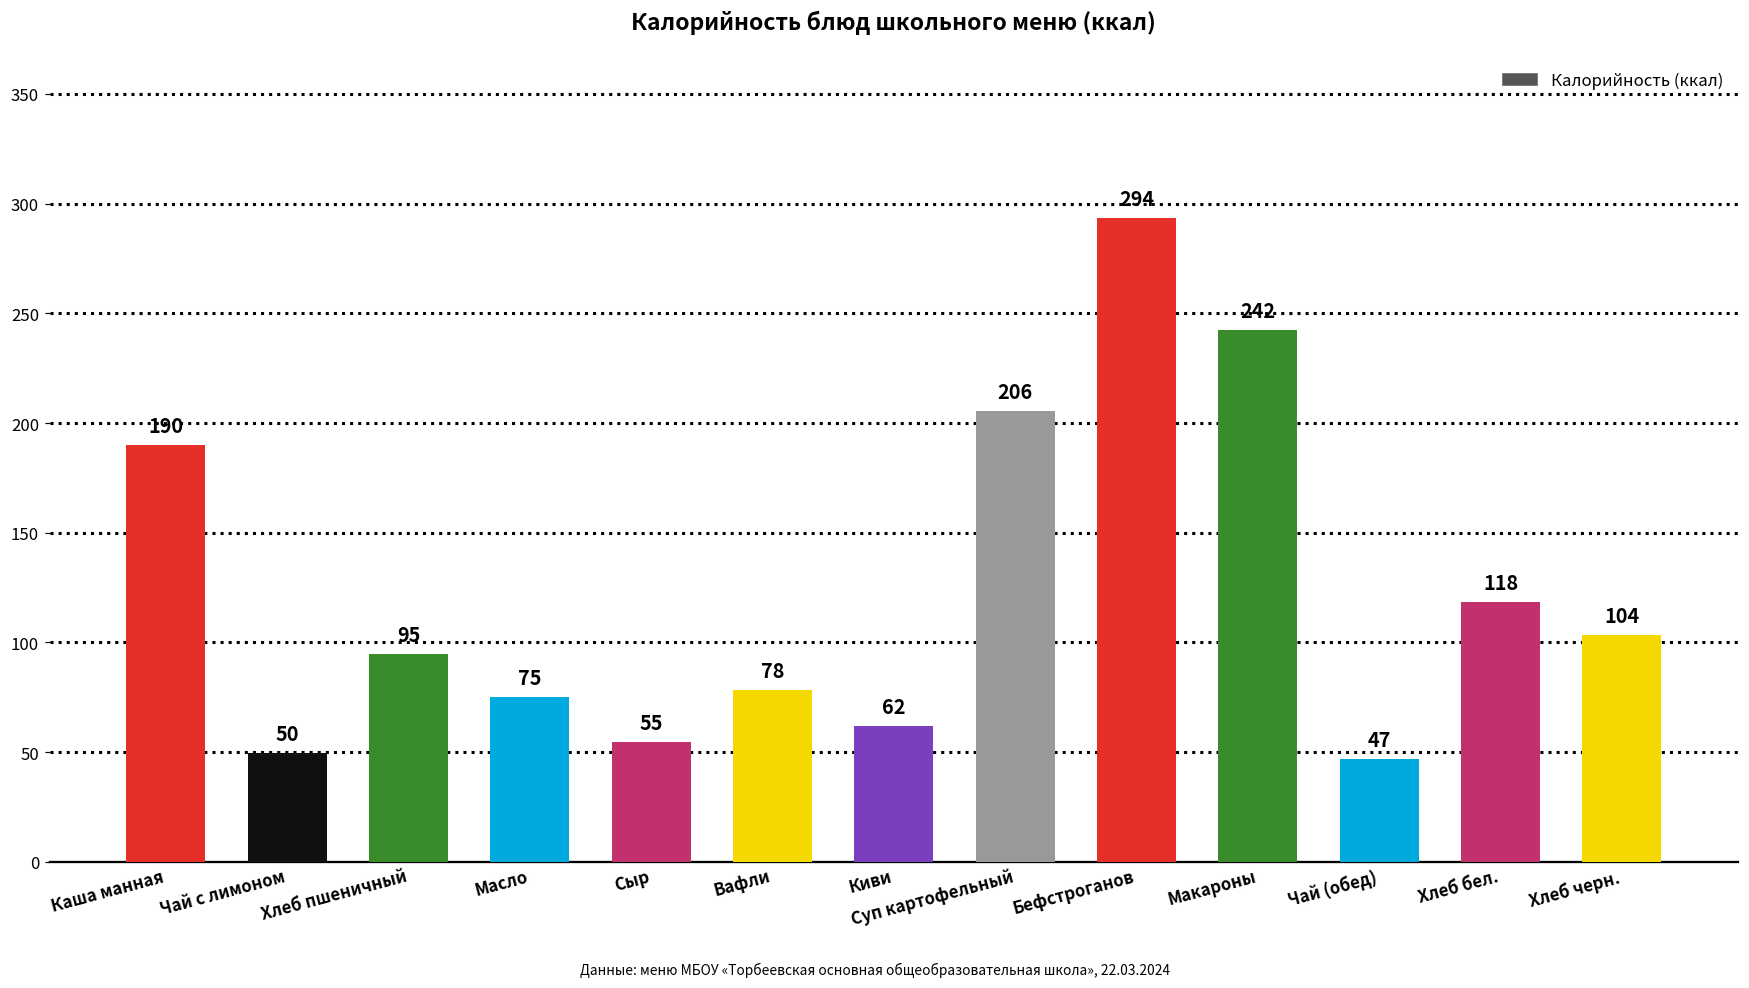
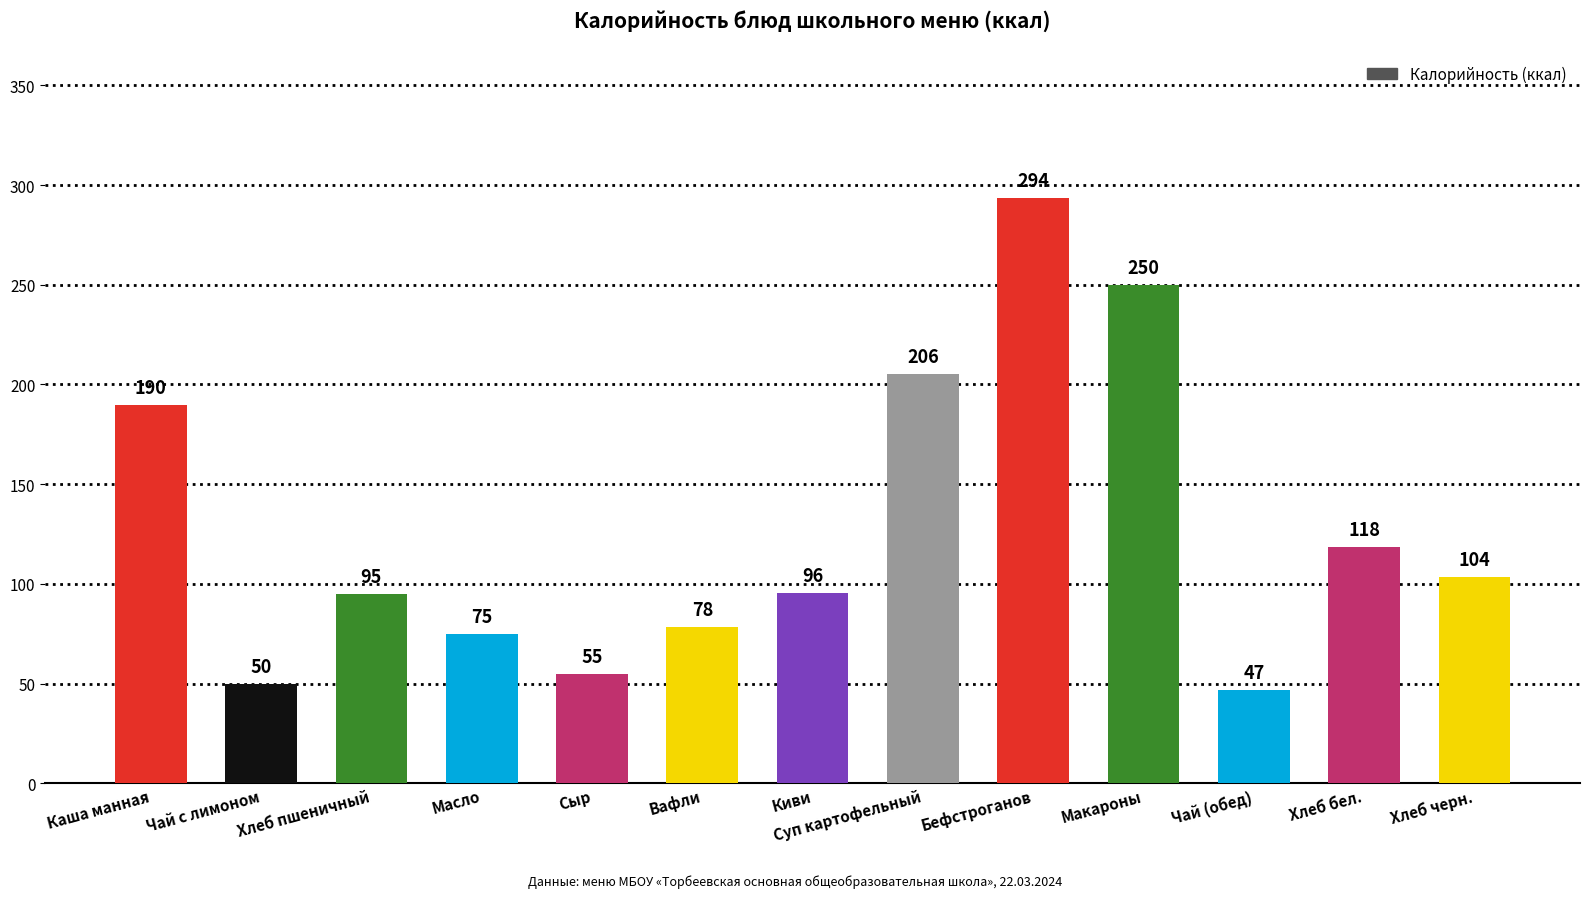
  {
    "Каша манная": 190,
    "Чай с лимоном": 50,
    "Хлеб пшеничный": 95,
    "Масло": 75,
    "Сыр": 55,
    "Вафли": 78,
-   "Киви": 62,
+   "Киви": 96,
    "Суп картофельный": 206,
    "Бефстроганов": 294,
-   "Макароны": 242,
+   "Макароны": 250,
    "Чай (обед)": 47,
    "Хлеб бел.": 118,
    "Хлеб черн.": 104
  }
